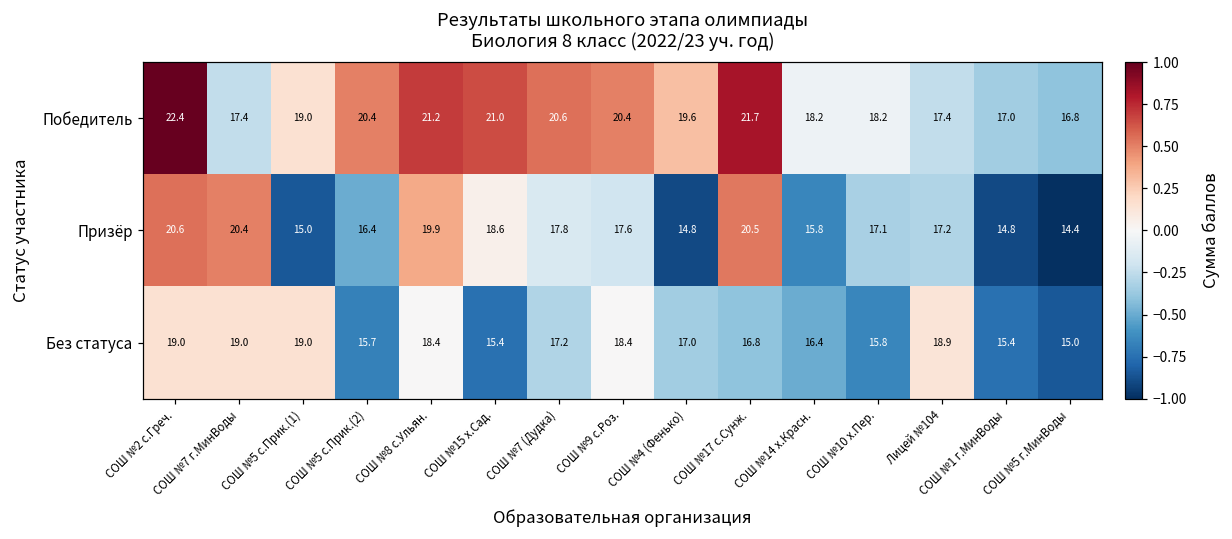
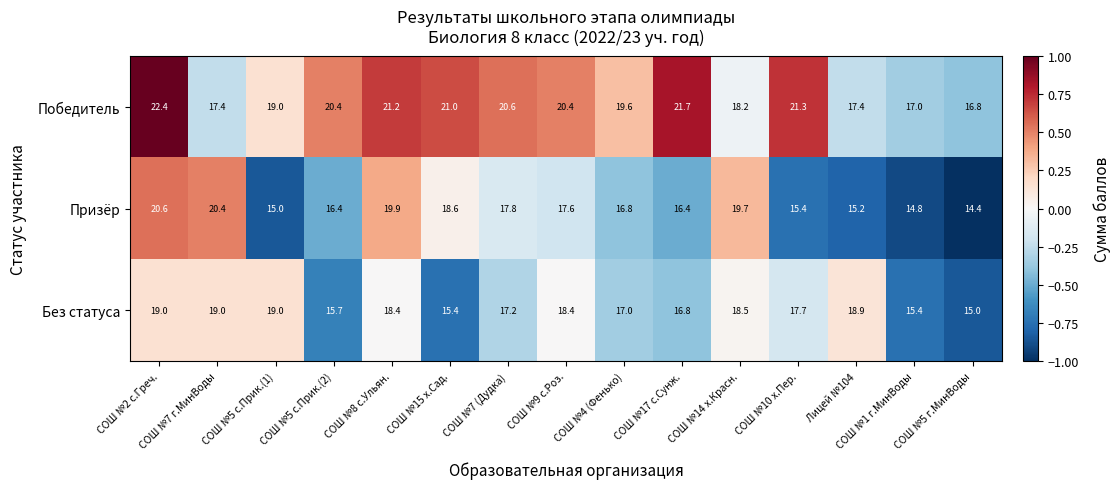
  {
    "Победитель": {
      "СОШ №2 с.Греч.": 22.4,
      "СОШ №7 г.МинВоды": 17.4,
      "СОШ №5 с.Прик.(1)": 19.0,
      "СОШ №5 с.Прик.(2)": 20.4,
      "СОШ №8 с.Ульян.": 21.2,
      "СОШ №15 х.Сад.": 21.0,
      "СОШ №7 (Дудка)": 20.6,
      "СОШ №9 с.Роз.": 20.4,
      "СОШ №4 (Фенько)": 19.6,
      "СОШ №17 с.Сунж.": 21.7,
      "СОШ №14 х.Красн.": 18.2,
-     "СОШ №10 х.Пер.": 18.2,
+     "СОШ №10 х.Пер.": 21.3,
      "Лицей №104": 17.4,
      "СОШ №1 г.МинВоды": 17.0,
      "СОШ №5 г.МинВоды": 16.8
    },
    "Призёр": {
      "СОШ №2 с.Греч.": 20.6,
      "СОШ №7 г.МинВоды": 20.4,
      "СОШ №5 с.Прик.(1)": 15.0,
      "СОШ №5 с.Прик.(2)": 16.4,
      "СОШ №8 с.Ульян.": 19.9,
      "СОШ №15 х.Сад.": 18.6,
      "СОШ №7 (Дудка)": 17.8,
      "СОШ №9 с.Роз.": 17.6,
-     "СОШ №4 (Фенько)": 14.8,
-     "СОШ №17 с.Сунж.": 20.5,
-     "СОШ №14 х.Красн.": 15.8,
-     "СОШ №10 х.Пер.": 17.1,
-     "Лицей №104": 17.2,
+     "СОШ №4 (Фенько)": 16.8,
+     "СОШ №17 с.Сунж.": 16.4,
+     "СОШ №14 х.Красн.": 19.7,
+     "СОШ №10 х.Пер.": 15.4,
+     "Лицей №104": 15.2,
      "СОШ №1 г.МинВоды": 14.8,
      "СОШ №5 г.МинВоды": 14.4
    },
    "Без статуса": {
      "СОШ №2 с.Греч.": 19.0,
      "СОШ №7 г.МинВоды": 19.0,
      "СОШ №5 с.Прик.(1)": 19.0,
      "СОШ №5 с.Прик.(2)": 15.7,
      "СОШ №8 с.Ульян.": 18.4,
      "СОШ №15 х.Сад.": 15.4,
      "СОШ №7 (Дудка)": 17.2,
      "СОШ №9 с.Роз.": 18.4,
      "СОШ №4 (Фенько)": 17.0,
      "СОШ №17 с.Сунж.": 16.8,
-     "СОШ №14 х.Красн.": 16.4,
-     "СОШ №10 х.Пер.": 15.8,
+     "СОШ №14 х.Красн.": 18.5,
+     "СОШ №10 х.Пер.": 17.7,
      "Лицей №104": 18.9,
      "СОШ №1 г.МинВоды": 15.4,
      "СОШ №5 г.МинВоды": 15.0
    }
  }
